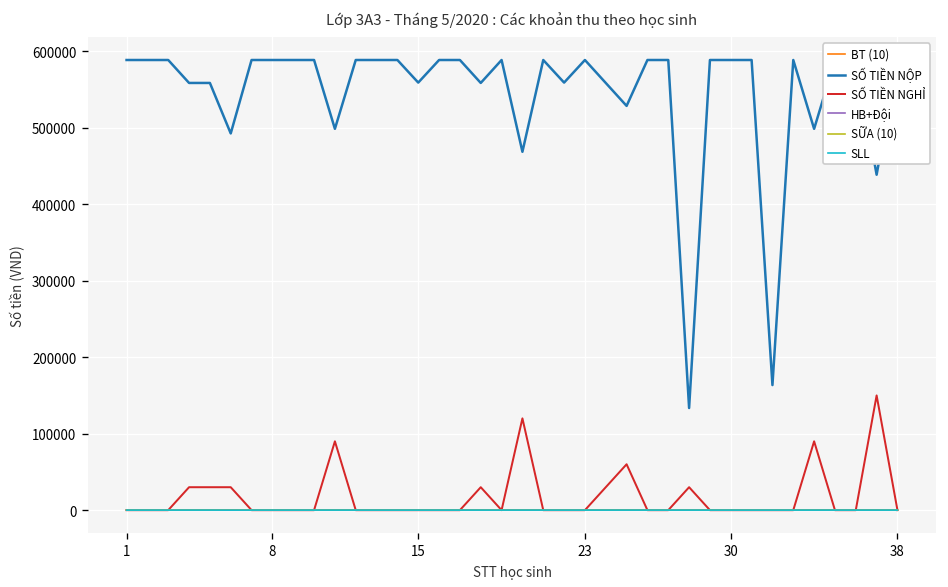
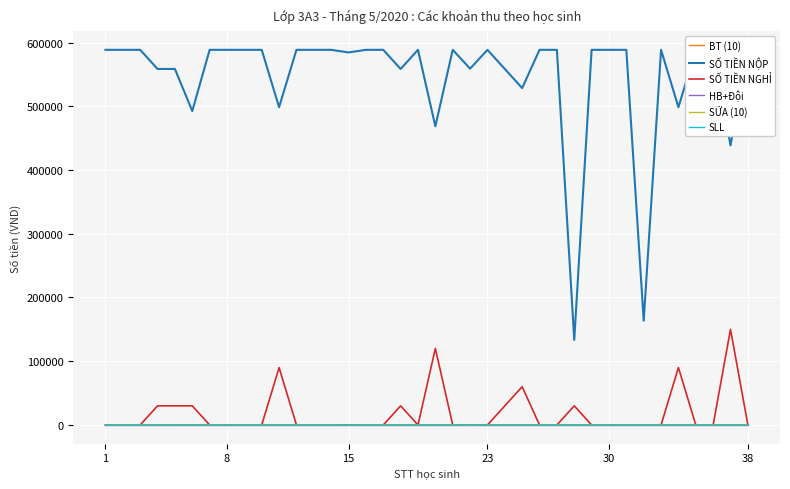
  {
    "SỐ TIỀN NỘP": {
      "1": 590000,
      "8": 590000,
-     "15": 560000,
+     "15": 580000,
      "23": 590000,
      "30": 590000
    }
  }
